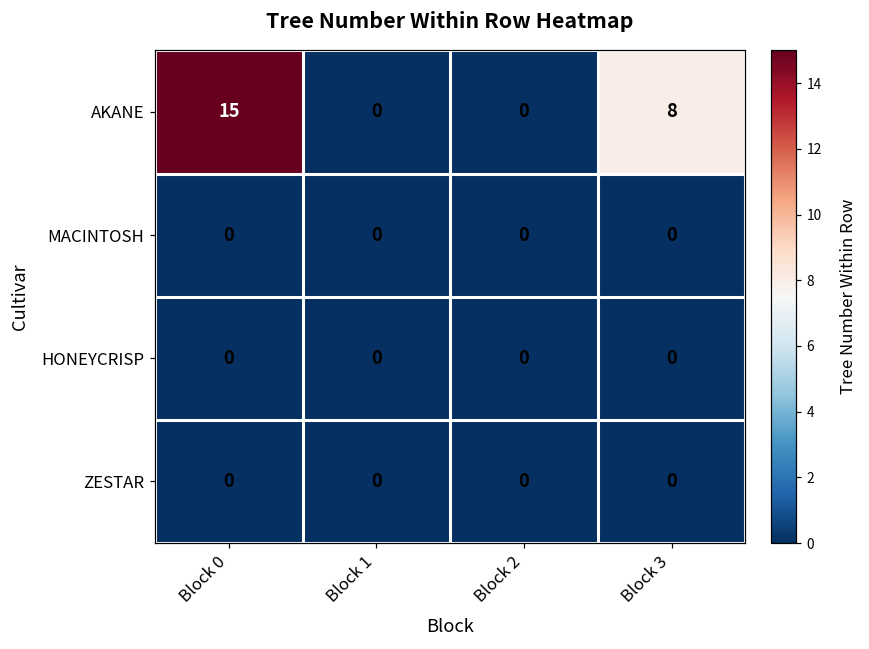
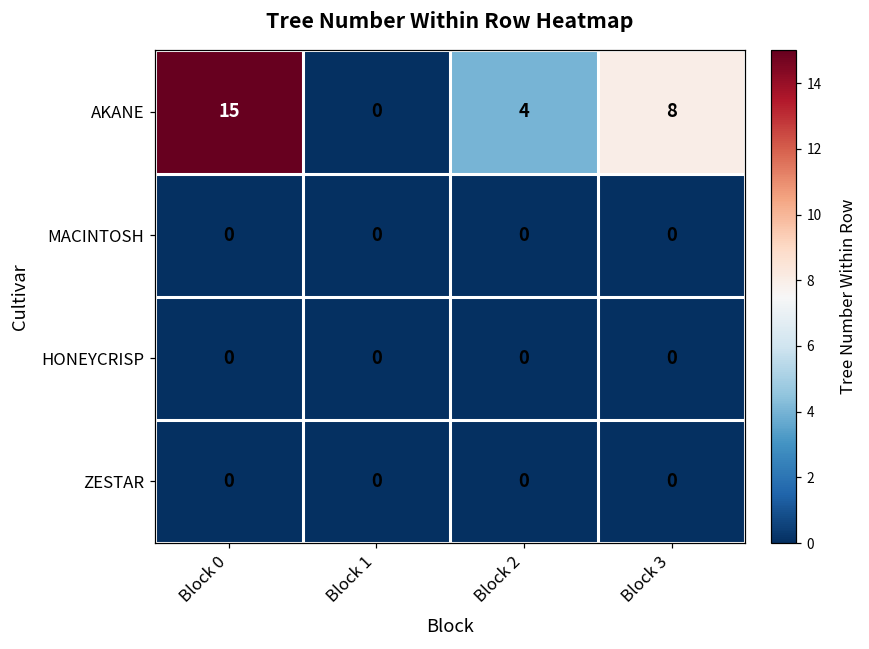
  {
    "AKANE": {
      "Block 0": 15,
      "Block 1": 0,
-     "Block 2": 0,
+     "Block 2": 4,
      "Block 3": 8
    },
    "MACINTOSH": {
      "Block 0": 0,
      "Block 1": 0,
      "Block 2": 0,
      "Block 3": 0
    },
    "HONEYCRISP": {
      "Block 0": 0,
      "Block 1": 0,
      "Block 2": 0,
      "Block 3": 0
    },
    "ZESTAR": {
      "Block 0": 0,
      "Block 1": 0,
      "Block 2": 0,
      "Block 3": 0
    }
  }
